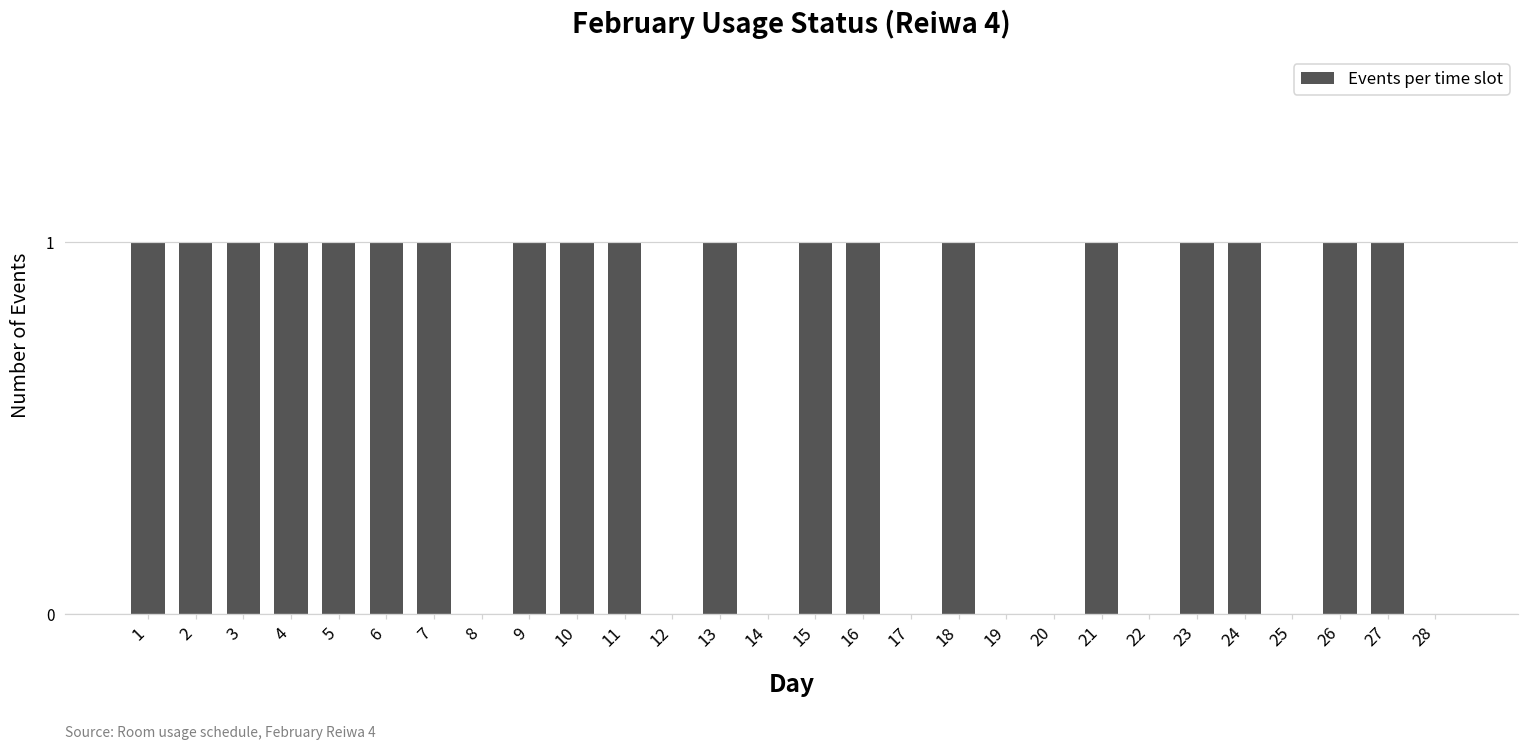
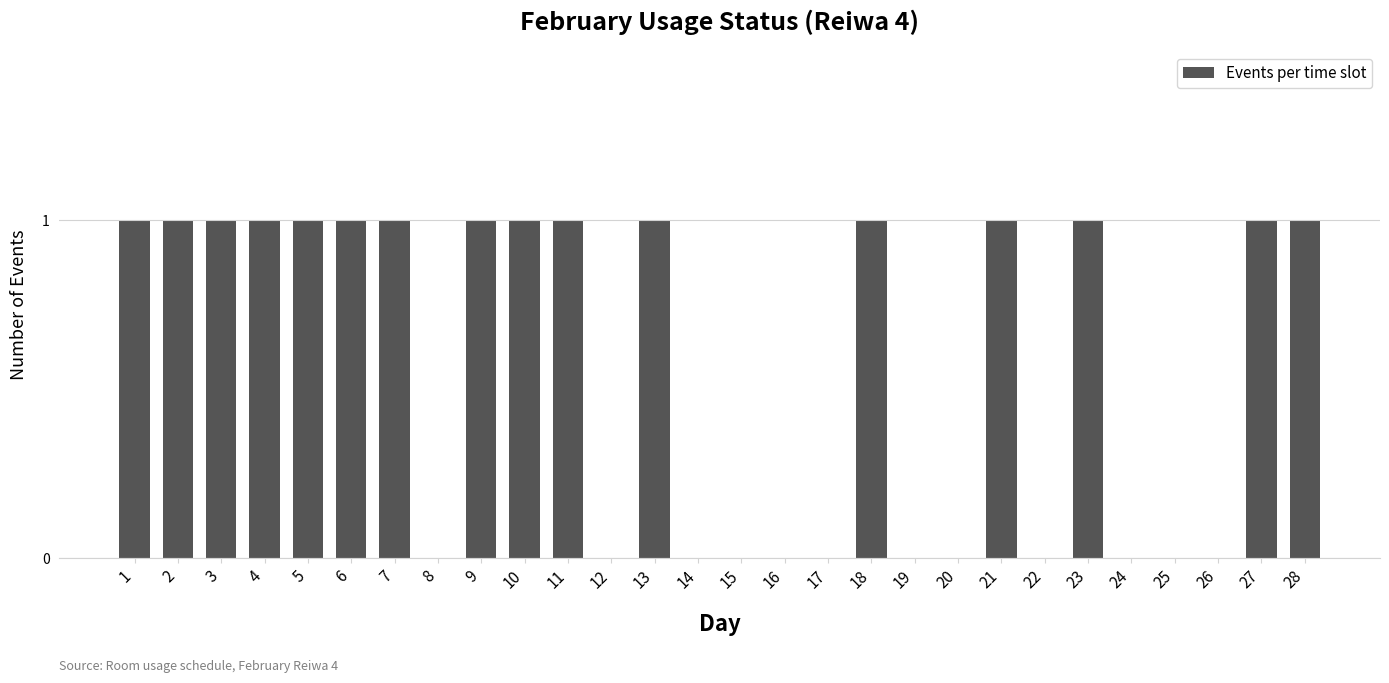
  {
    "1": 1,
    "2": 1,
    "3": 1,
    "4": 1,
    "5": 1,
    "6": 1,
    "7": 1,
    "8": 0,
    "9": 1,
    "10": 1,
    "11": 1,
    "12": 0,
    "13": 1,
    "14": 0,
-   "15": 1,
-   "16": 1,
+   "15": 0,
+   "16": 0,
    "17": 0,
    "18": 1,
    "19": 0,
    "20": 0,
    "21": 1,
    "22": 0,
    "23": 1,
-   "24": 1,
+   "24": 0,
    "25": 0,
-   "26": 1,
+   "26": 0,
    "27": 1,
-   "28": 0
+   "28": 1
  }
